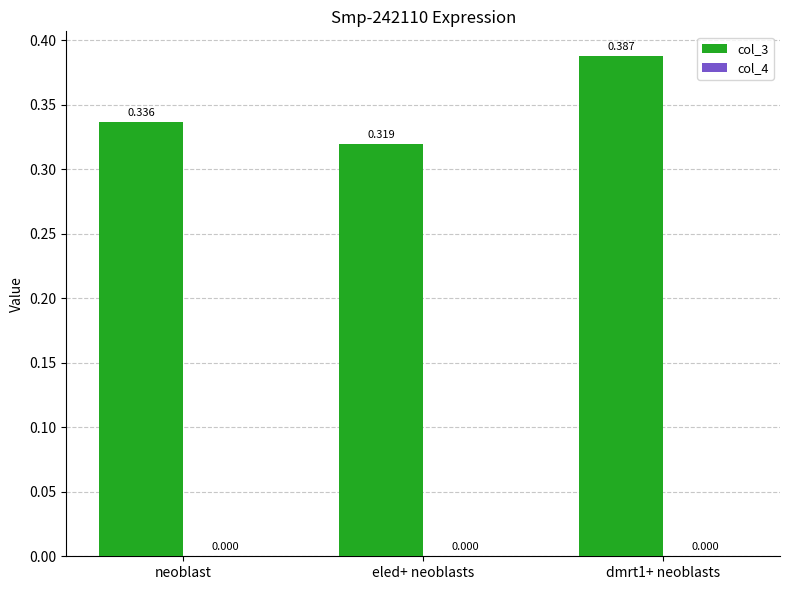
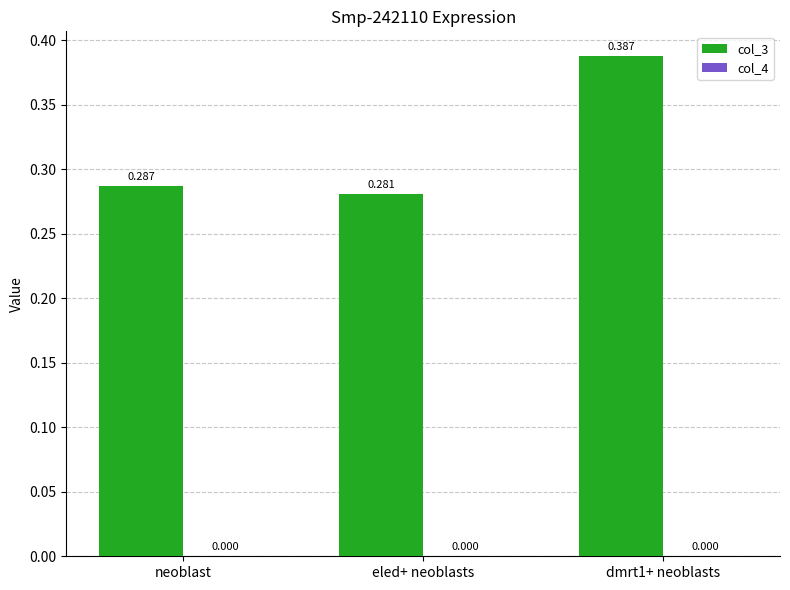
  {
    "col_3": {
-     "neoblast": 0.336,
-     "eled+ neoblasts": 0.319,
+     "neoblast": 0.287,
+     "eled+ neoblasts": 0.281,
      "dmrt1+ neoblasts": 0.387
    },
    "col_4": {
      "neoblast": 0.000,
      "eled+ neoblasts": 0.000,
      "dmrt1+ neoblasts": 0.000
    }
  }
